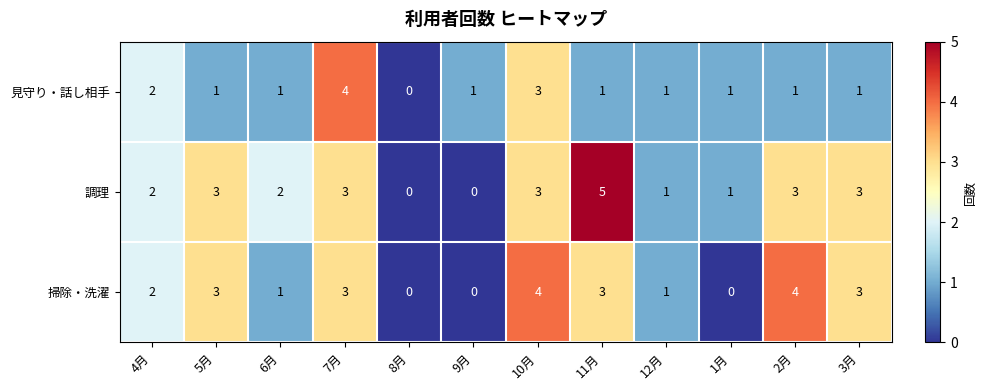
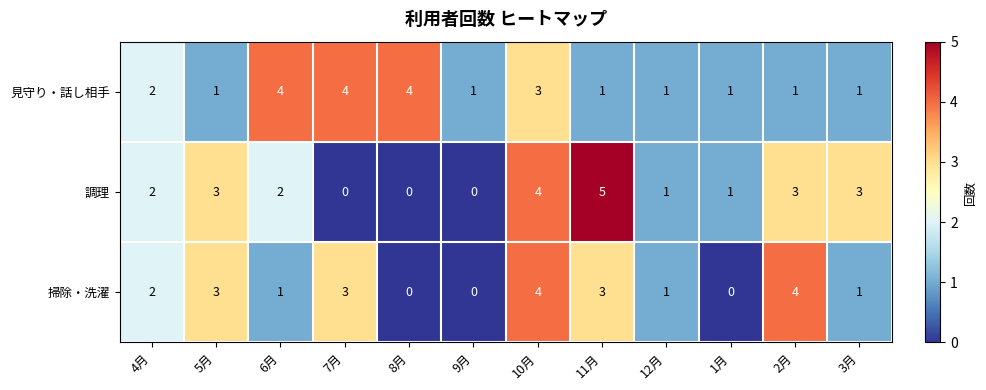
  {
    "見守り・話し相手": {
      "4月": 2,
      "5月": 1,
-     "6月": 1,
+     "6月": 4,
      "7月": 4,
-     "8月": 0,
+     "8月": 4,
      "9月": 1,
      "10月": 3,
      "11月": 1,
      "12月": 1,
      "1月": 1,
      "2月": 1,
      "3月": 1
    },
    "調理": {
      "4月": 2,
      "5月": 3,
      "6月": 2,
-     "7月": 3,
+     "7月": 0,
      "8月": 0,
      "9月": 0,
-     "10月": 3,
+     "10月": 4,
      "11月": 5,
      "12月": 1,
      "1月": 1,
      "2月": 3,
      "3月": 3
    },
    "掃除・洗濯": {
      "4月": 2,
      "5月": 3,
      "6月": 1,
      "7月": 3,
      "8月": 0,
      "9月": 0,
      "10月": 4,
      "11月": 3,
      "12月": 1,
      "1月": 0,
      "2月": 4,
-     "3月": 3
+     "3月": 1
    }
  }
